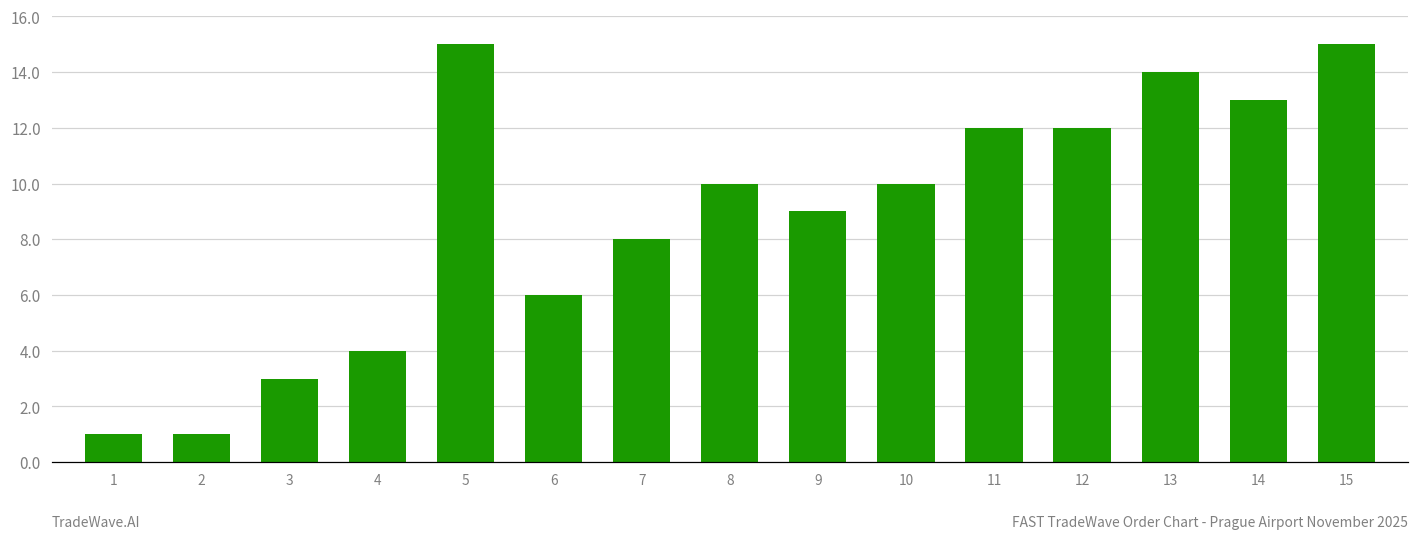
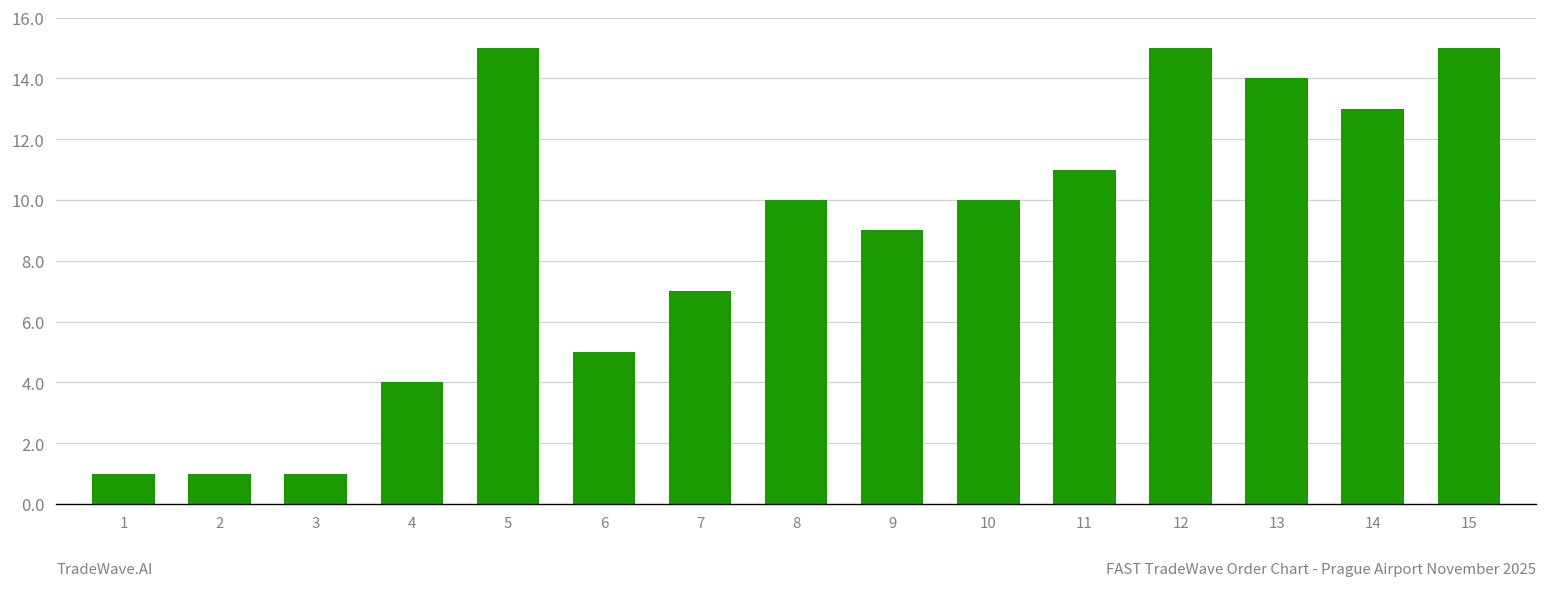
  {
    "1": 1,
    "2": 1,
-   "3": 3,
+   "3": 1,
    "4": 4,
    "5": 15,
-   "6": 6,
-   "7": 8,
+   "6": 5,
+   "7": 7,
    "8": 10,
    "9": 9,
    "10": 10,
-   "11": 12,
-   "12": 12,
+   "11": 11,
+   "12": 15,
    "13": 14,
    "14": 13,
    "15": 15
  }
